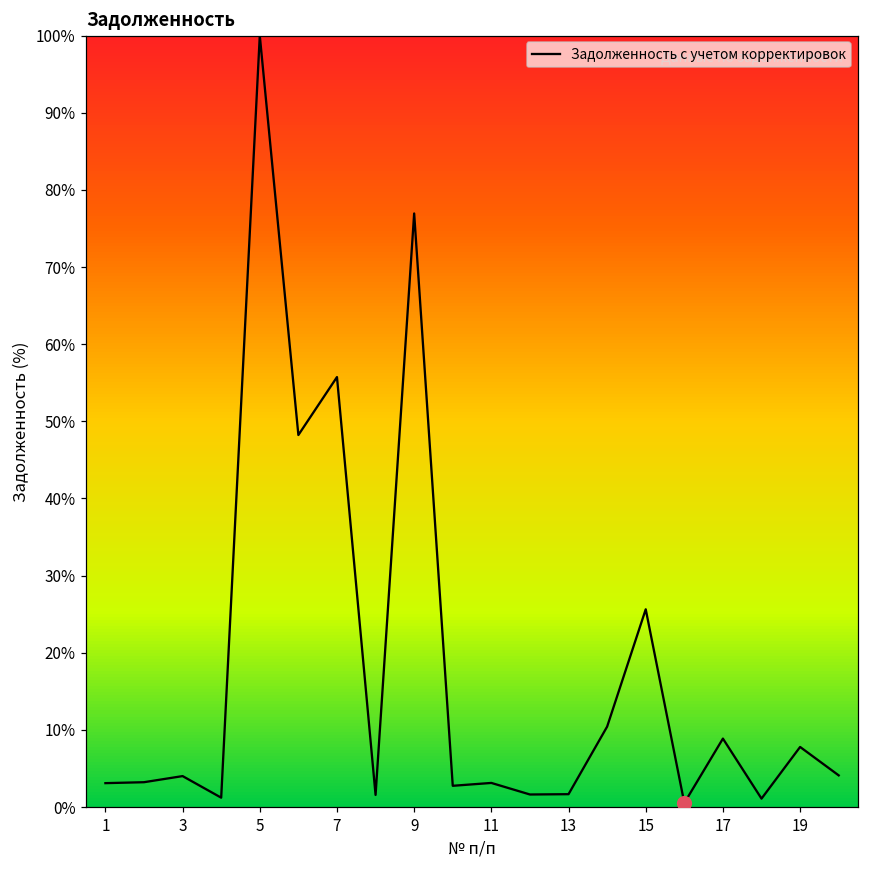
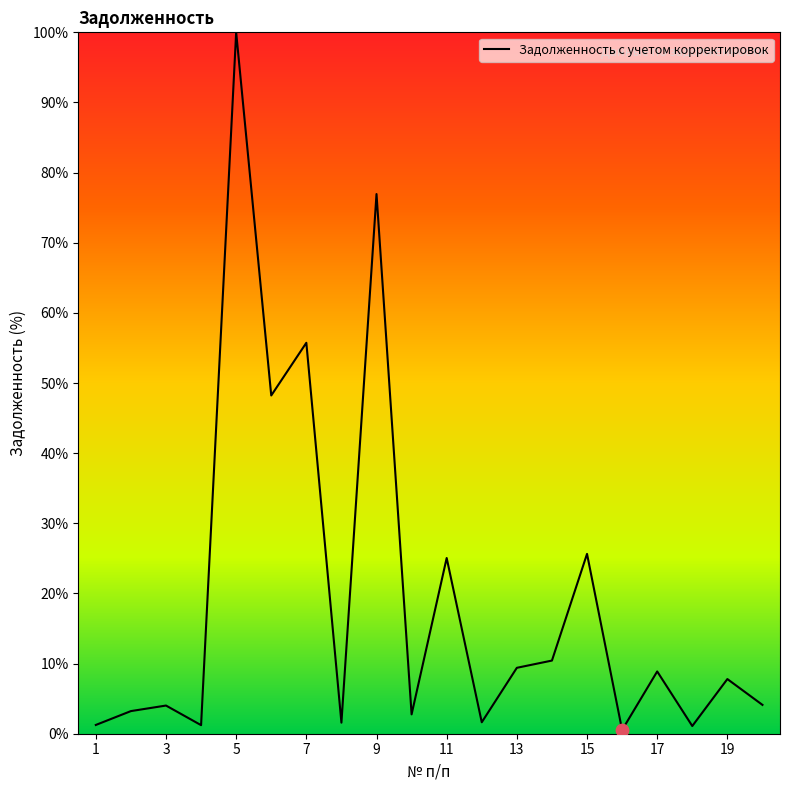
  {
    "Задолженность с учетом корректировок": {
-     "1": "3%",
+     "1": "1%",
      "3": "4%",
      "5": "100%",
      "7": "56%",
      "9": "77%",
-     "11": "3%",
-     "13": "2%",
+     "11": "25%",
+     "13": "9%",
      "15": "26%",
      "17": "9%",
      "19": "8%"
    }
  }
